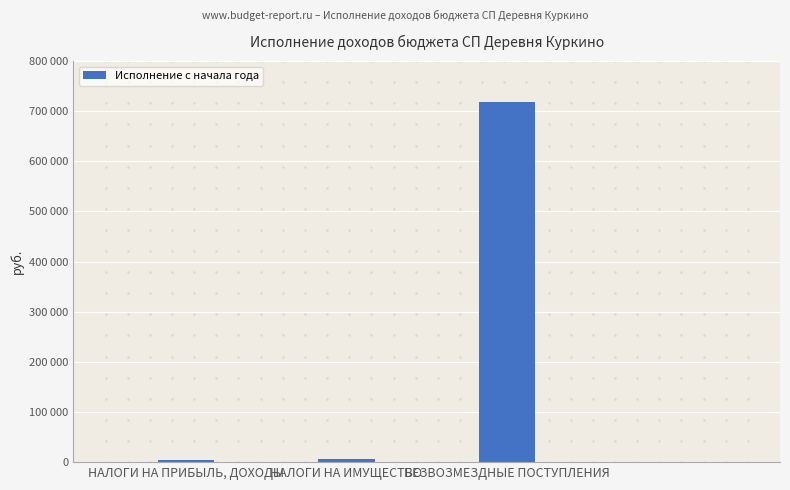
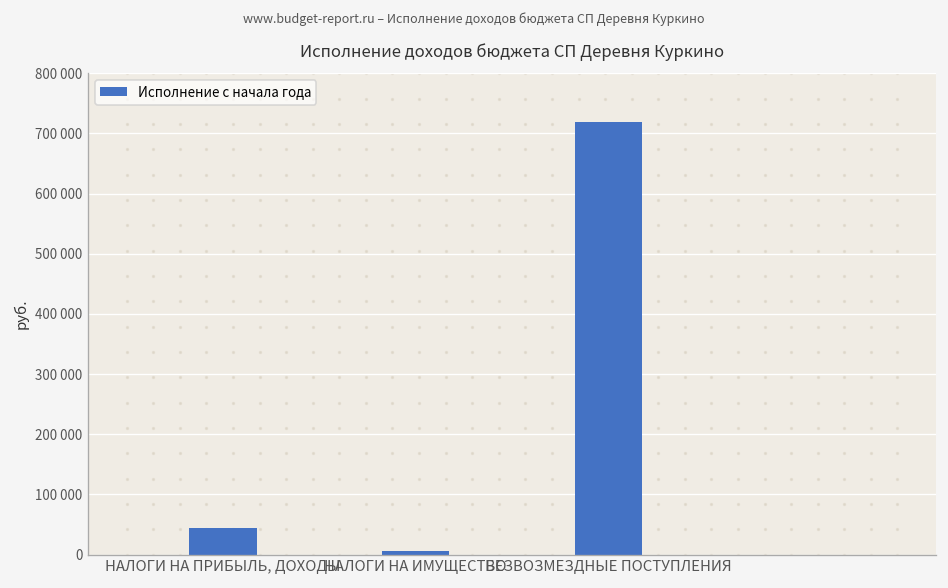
  {
    "Исполнение с начала года": {
-     "НАЛОГИ НА ПРИБЫЛЬ, ДОХОДЫ": 0,
+     "НАЛОГИ НА ПРИБЫЛЬ, ДОХОДЫ": 40000,
      "НАЛОГИ НА ИМУЩЕСТВО": 10000,
      "БЕЗВОЗМЕЗДНЫЕ ПОСТУПЛЕНИЯ": 720000
    }
  }
